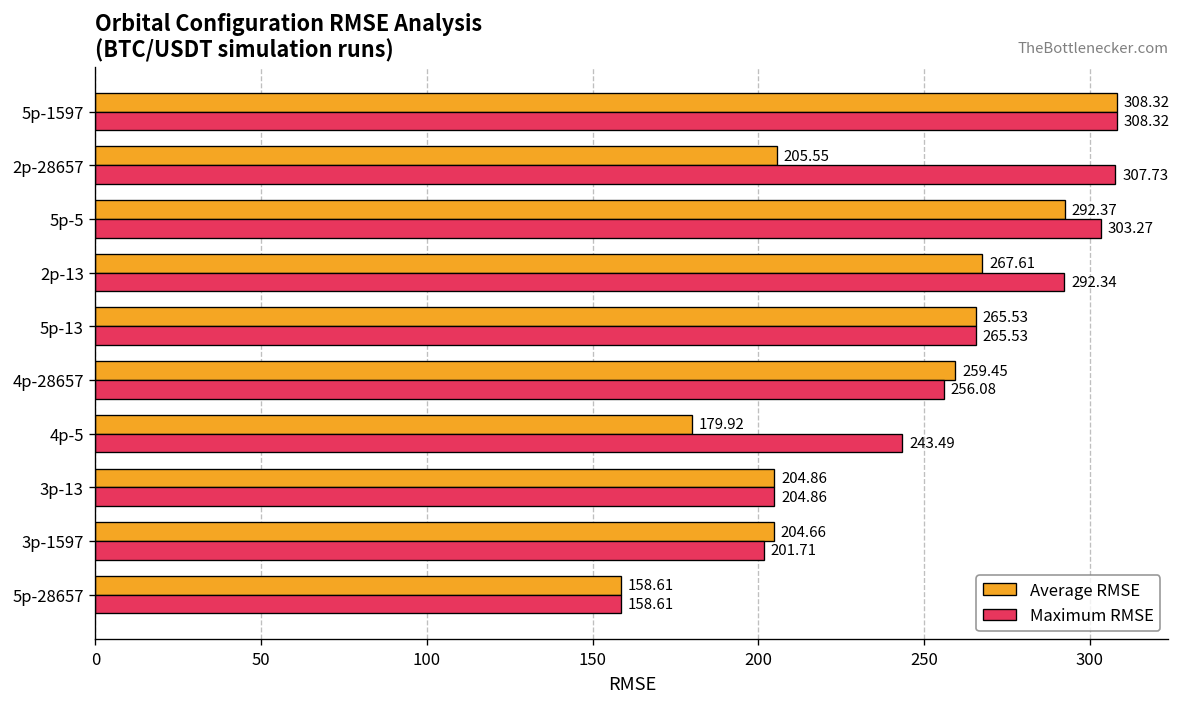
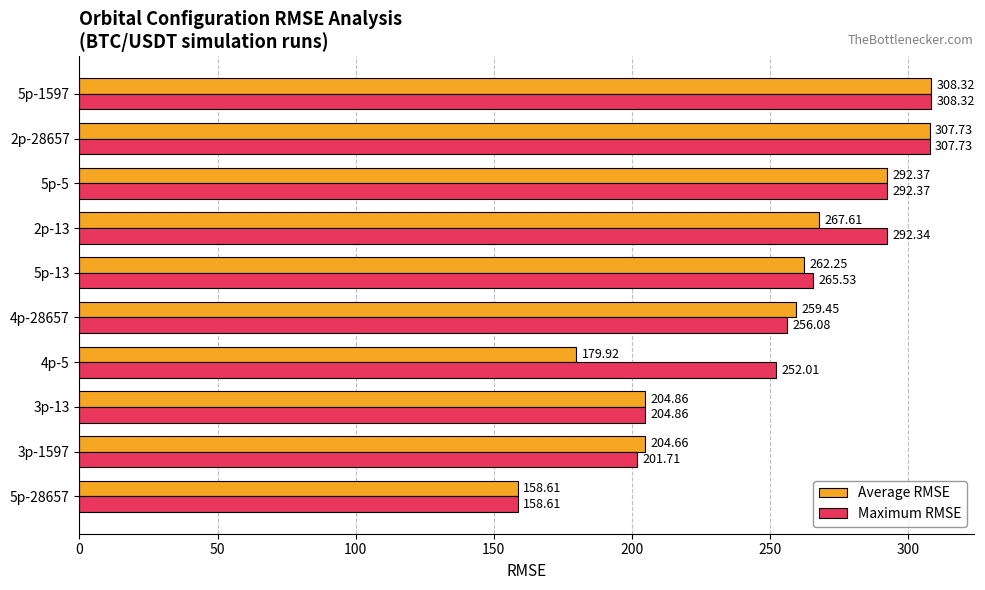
  {
    "Average RMSE": {
      "5p-1597": 308.32,
-     "2p-28657": 205.55,
+     "2p-28657": 307.73,
      "5p-5": 292.37,
      "2p-13": 267.61,
-     "5p-13": 265.53,
+     "5p-13": 262.25,
      "4p-28657": 259.45,
      "4p-5": 179.92,
      "3p-13": 204.86,
      "3p-1597": 204.66,
      "5p-28657": 158.61
    },
    "Maximum RMSE": {
      "5p-1597": 308.32,
      "2p-28657": 307.73,
-     "5p-5": 303.27,
+     "5p-5": 292.37,
      "2p-13": 292.34,
      "5p-13": 265.53,
      "4p-28657": 256.08,
-     "4p-5": 243.49,
+     "4p-5": 252.01,
      "3p-13": 204.86,
      "3p-1597": 201.71,
      "5p-28657": 158.61
    }
  }
